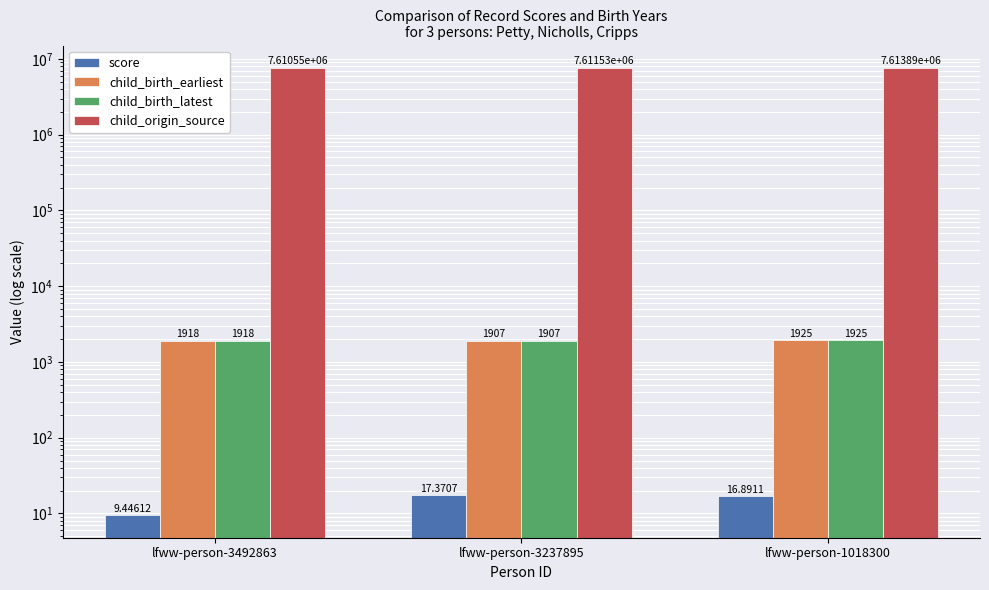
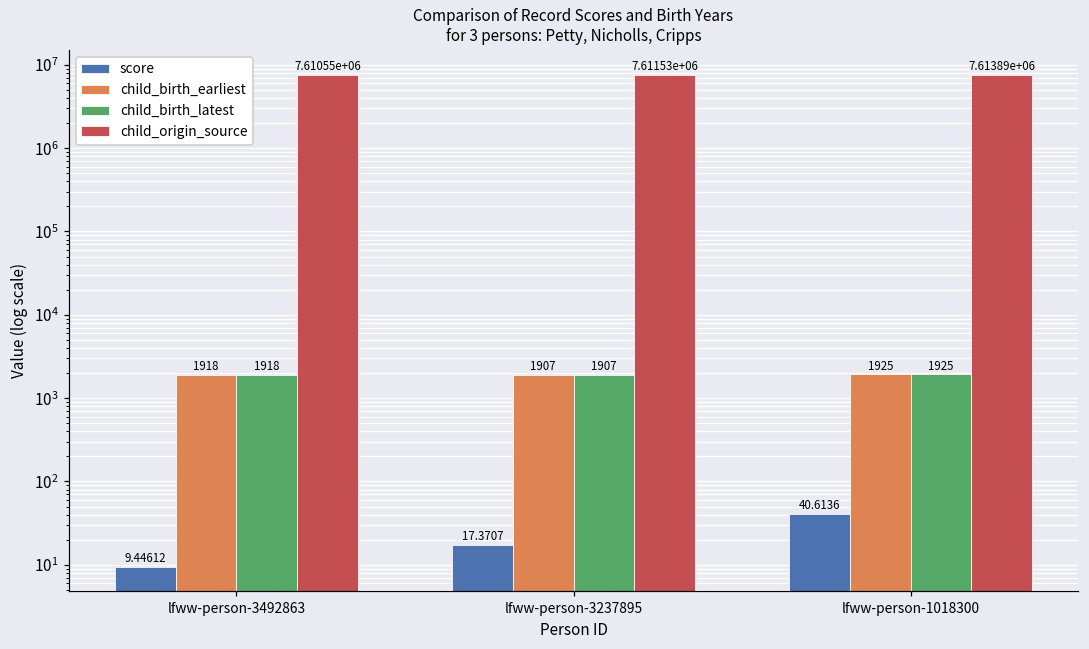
  {
    "score": {
      "lfww-person-3492863": 9.44612,
      "lfww-person-3237895": 17.3707,
-     "lfww-person-1018300": 16.8911
+     "lfww-person-1018300": 40.6136
    },
    "child_birth_latest": {
      "lfww-person-3492863": 1918,
      "lfww-person-3237895": 1907,
      "lfww-person-1018300": 1925
    }
  }
